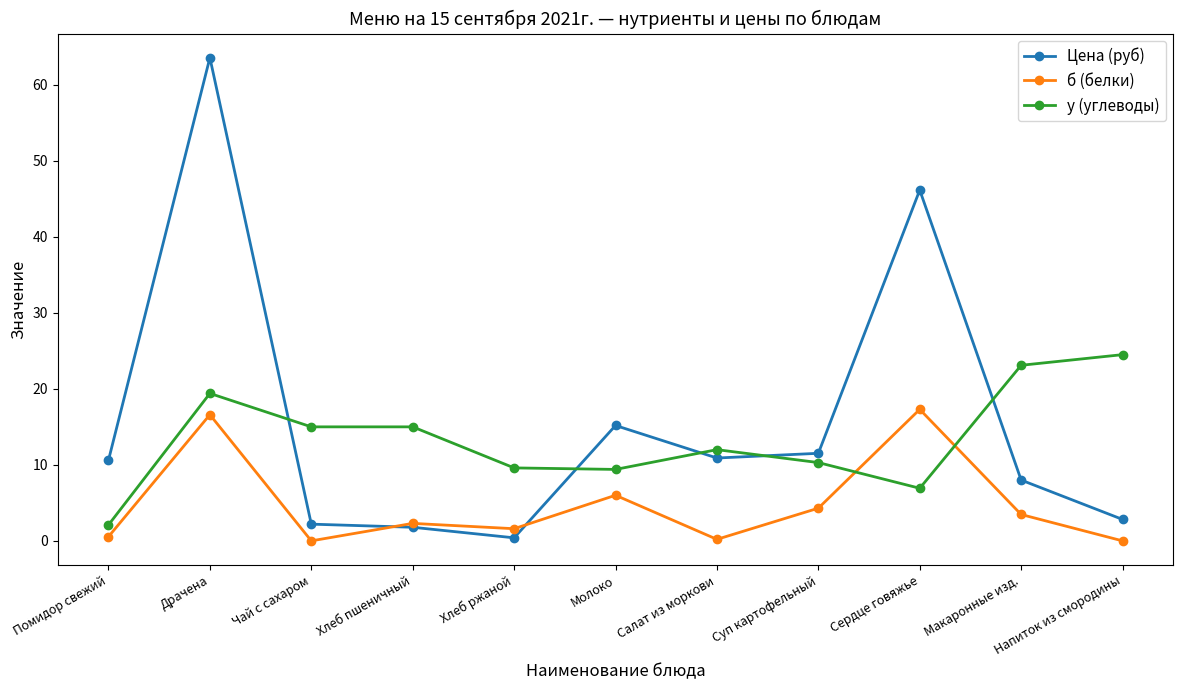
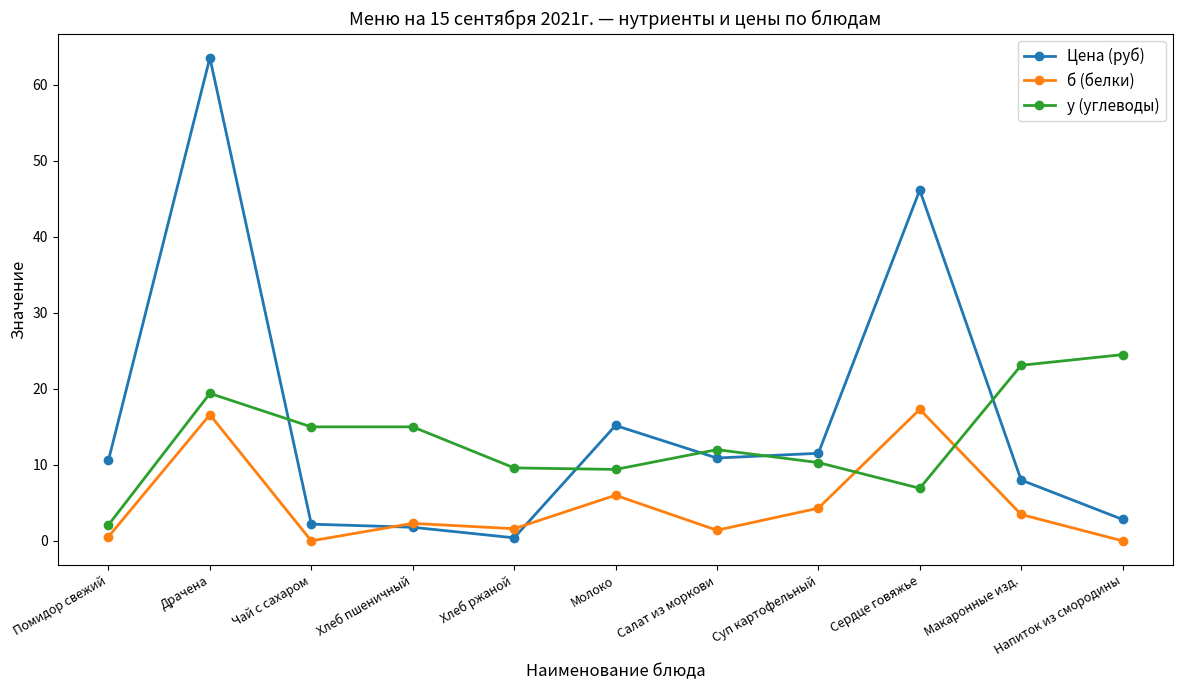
  {
    "Цена (руб)": {
      "Помидор свежий": 11,
      "Драчена": 64,
      "Чай с сахаром": 2,
      "Хлеб пшеничный": 2,
      "Хлеб ржаной": 0,
      "Молоко": 15,
      "Салат из моркови": 11,
      "Суп картофельный": 12,
      "Сердце говяжье": 46,
      "Макаронные изд.": 8,
      "Напиток из смородины": 3
    },
    "б (белки)": {
      "Помидор свежий": 1,
      "Драчена": 17,
      "Чай с сахаром": 0,
      "Хлеб пшеничный": 2,
      "Хлеб ржаной": 2,
      "Молоко": 6,
-     "Салат из моркови": 0,
+     "Салат из моркови": 1,
      "Суп картофельный": 4,
      "Сердце говяжье": 17,
      "Макаронные изд.": 3,
      "Напиток из смородины": 0
    },
    "у (углеводы)": {
      "Помидор свежий": 2,
      "Драчена": 19,
      "Чай с сахаром": 15,
      "Хлеб пшеничный": 15,
      "Хлеб ржаной": 10,
      "Молоко": 9,
      "Салат из моркови": 12,
      "Суп картофельный": 10,
      "Сердце говяжье": 7,
      "Макаронные изд.": 23,
      "Напиток из смородины": 25
    }
  }
